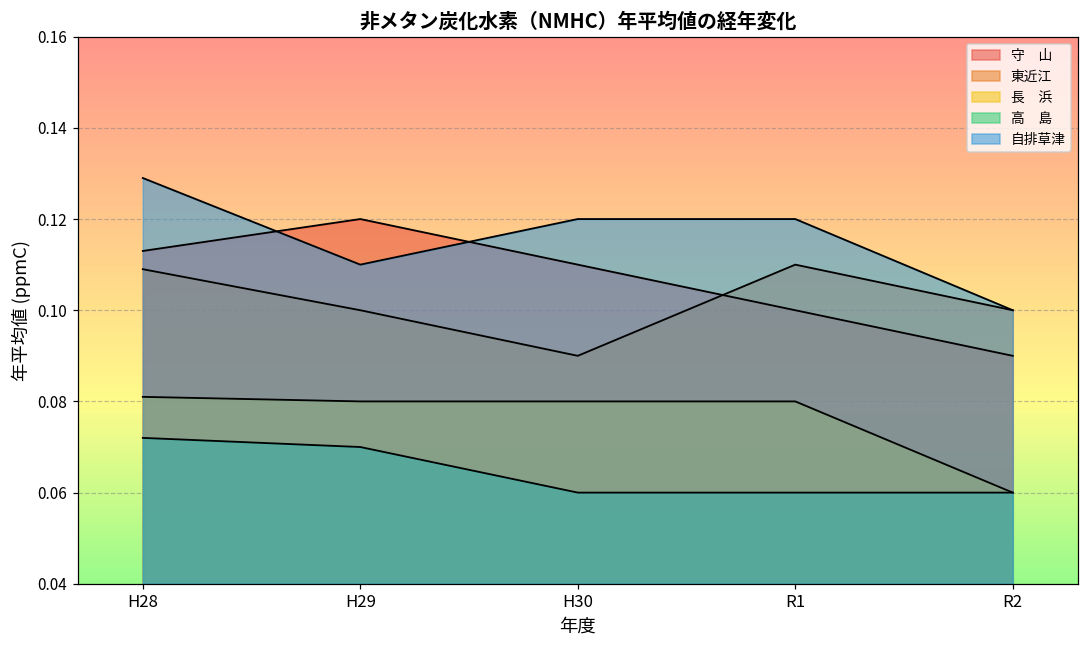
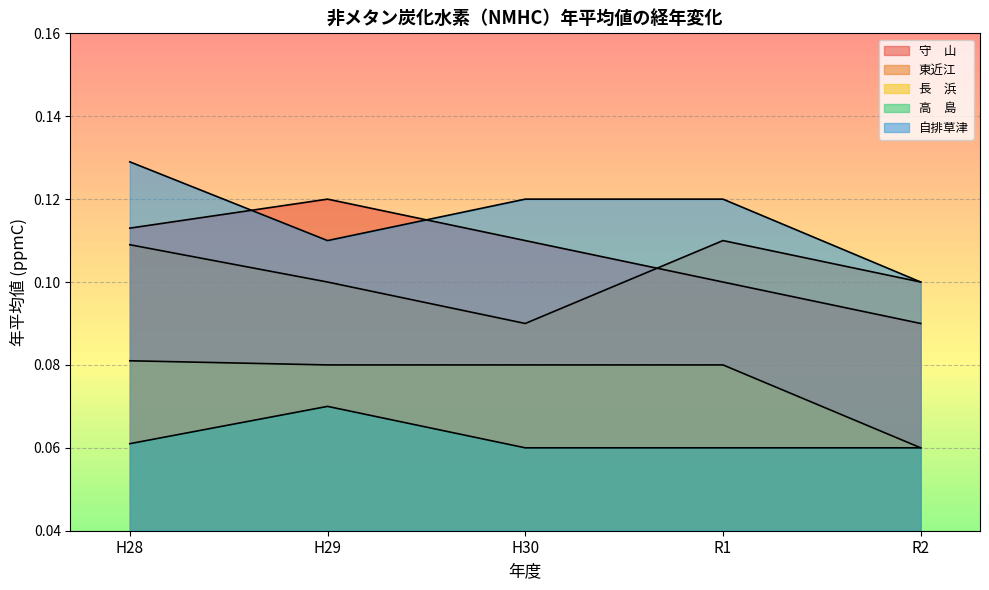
  {
    "長 浜": {
      "H28": 0.081,
      "H29": 0.080,
      "H30": 0.080,
      "R1": 0.080
    },
    "高 島": {
-     "H28": 0.072,
+     "H28": 0.061,
      "H29": 0.070,
      "H30": 0.060,
      "R1": 0.060
    },
    "自排草津": {
      "H28": 0.129,
      "H29": 0.110,
      "H30": 0.120,
      "R1": 0.120
    }
  }
